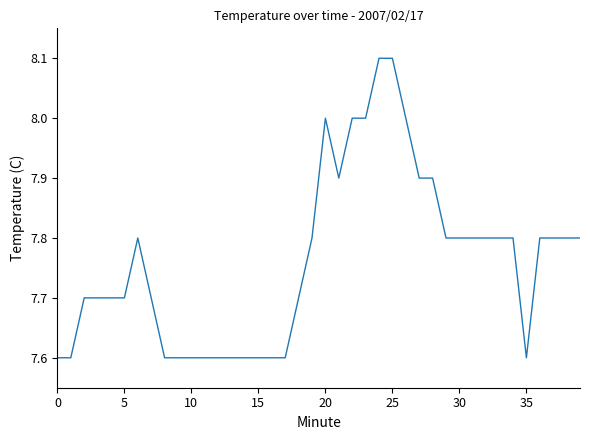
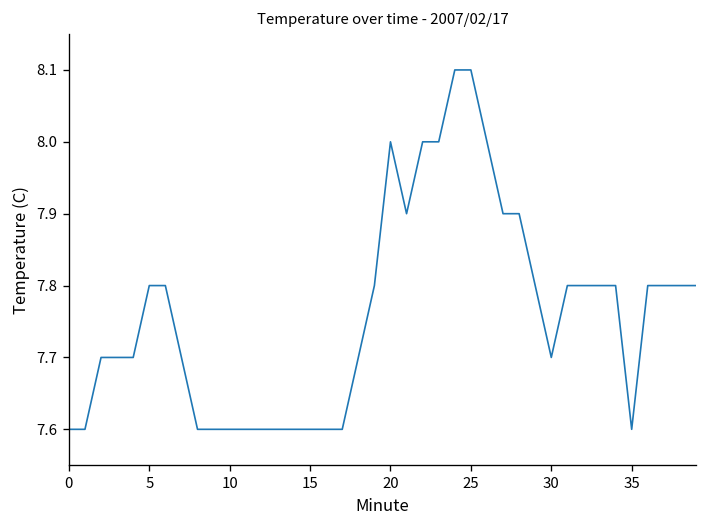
  {
    "0": 7.6,
-   "5": 7.7,
+   "5": 7.8,
    "10": 7.6,
    "15": 7.6,
    "20": 8.0,
    "25": 8.1,
-   "30": 7.8,
+   "30": 7.7,
    "35": 7.6
  }
